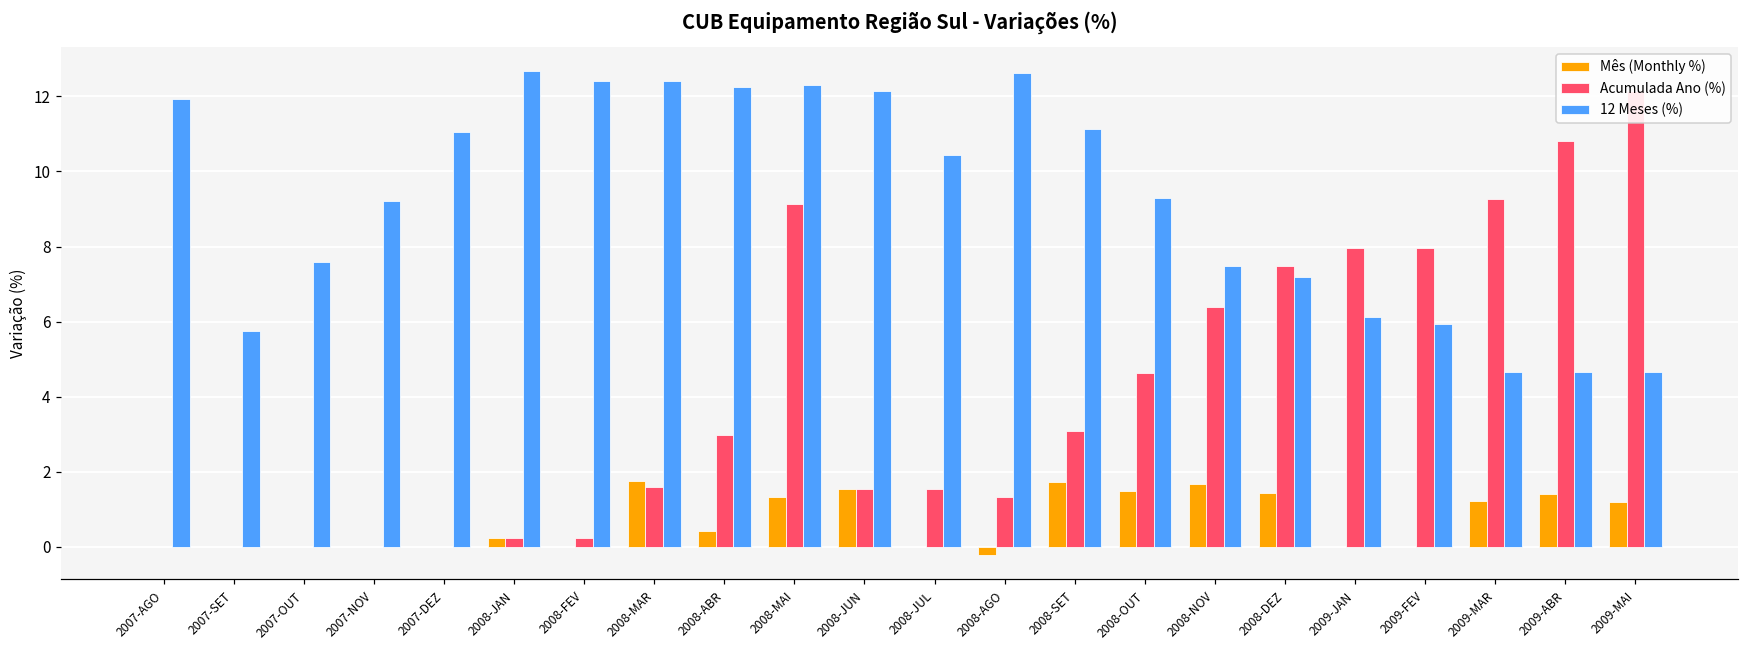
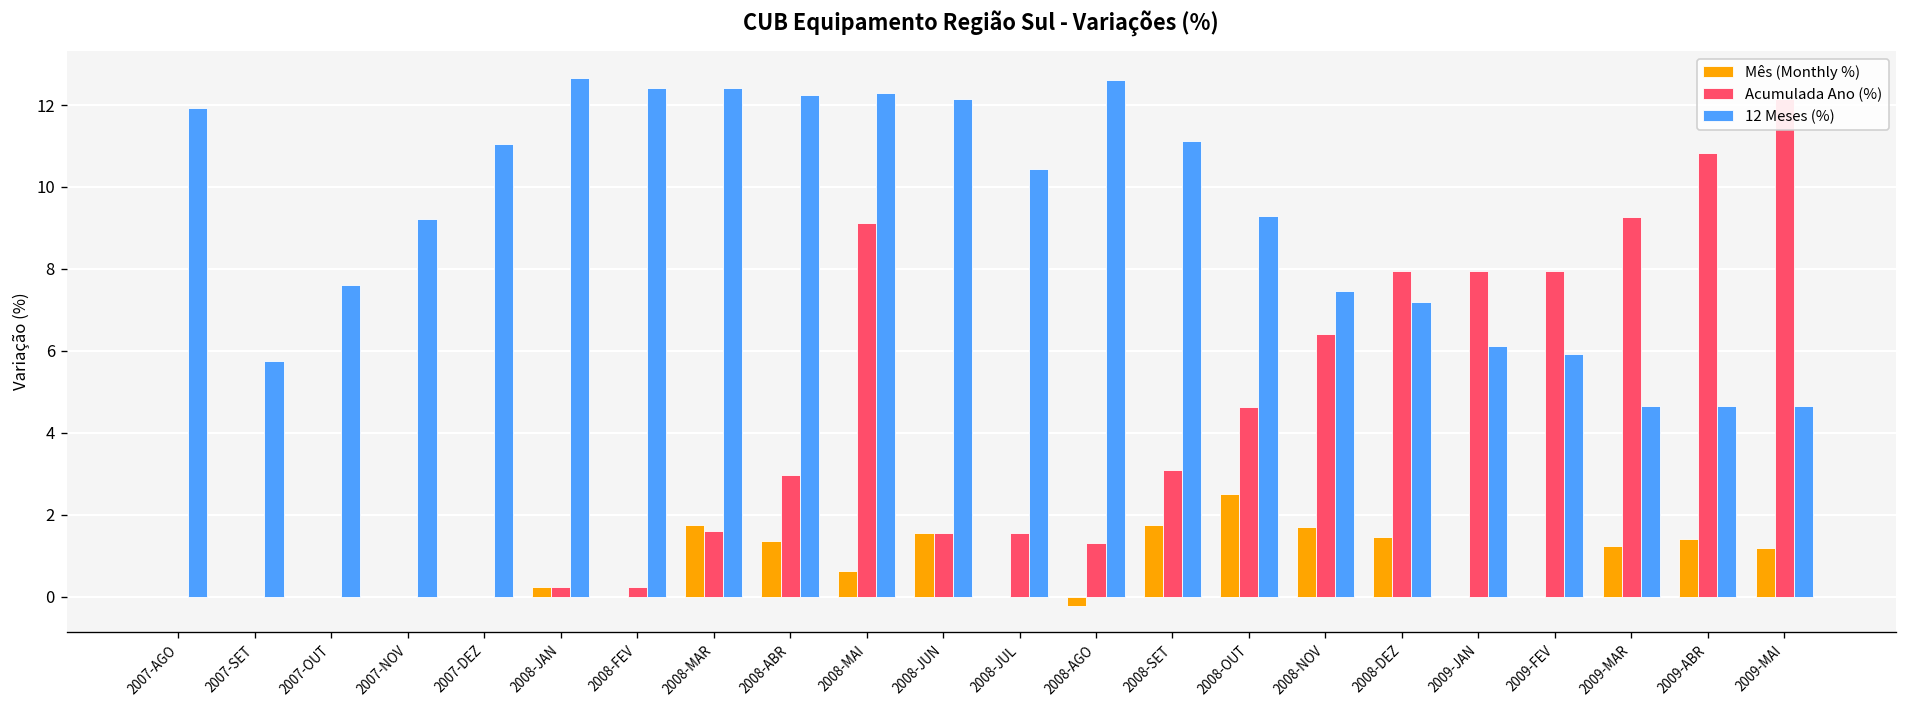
  {
    "Mês (Monthly %)": {
      "2007-AGO": 0.0,
      "2007-SET": 0.0,
      "2007-OUT": 0.0,
      "2007-NOV": 0.0,
      "2007-DEZ": 0.0,
      "2008-JAN": 0.2,
      "2008-FEV": 0.0,
      "2008-MAR": 1.8,
-     "2008-ABR": 0.4,
-     "2008-MAI": 1.3,
+     "2008-ABR": 1.4,
+     "2008-MAI": 0.6,
      "2008-JUN": 1.6,
      "2008-JUL": 0.0,
      "2008-AGO": -0.2,
      "2008-SET": 1.7,
-     "2008-OUT": 1.5,
+     "2008-OUT": 2.5,
      "2008-NOV": 1.7,
      "2008-DEZ": 1.5,
      "2009-JAN": 0.0,
      "2009-FEV": 0.0,
      "2009-MAR": 1.2,
      "2009-ABR": 1.4,
      "2009-MAI": 1.2
    },
    "Acumulada Ano (%)": {
      "2007-AGO": 0.0,
      "2007-SET": 0.0,
      "2007-OUT": 0.0,
      "2007-NOV": 0.0,
      "2007-DEZ": 0.0,
      "2008-JAN": 0.2,
      "2008-FEV": 0.2,
      "2008-MAR": 1.6,
      "2008-ABR": 3.0,
      "2008-MAI": 9.1,
      "2008-JUN": 1.6,
      "2008-JUL": 1.6,
      "2008-AGO": 1.3,
      "2008-SET": 3.1,
      "2008-OUT": 4.6,
      "2008-NOV": 6.4,
-     "2008-DEZ": 7.5,
+     "2008-DEZ": 8.0,
      "2009-JAN": 8.0,
      "2009-FEV": 8.0,
      "2009-MAR": 9.3,
      "2009-ABR": 10.8
    },
    "12 Meses (%)": {
      "2007-AGO": 11.9,
      "2007-SET": 5.8,
      "2007-OUT": 7.6,
      "2007-NOV": 9.2,
      "2007-DEZ": 11.1,
      "2008-JAN": 12.7,
      "2008-FEV": 12.4,
      "2008-MAR": 12.4,
      "2008-ABR": 12.2,
      "2008-MAI": 12.3,
      "2008-JUN": 12.1,
      "2008-JUL": 10.4,
      "2008-AGO": 12.6,
      "2008-SET": 11.1,
      "2008-OUT": 9.3,
      "2008-NOV": 7.5,
      "2008-DEZ": 7.2,
      "2009-JAN": 6.1,
      "2009-FEV": 5.9,
      "2009-MAR": 4.7,
      "2009-ABR": 4.7,
      "2009-MAI": 4.7
    }
  }
